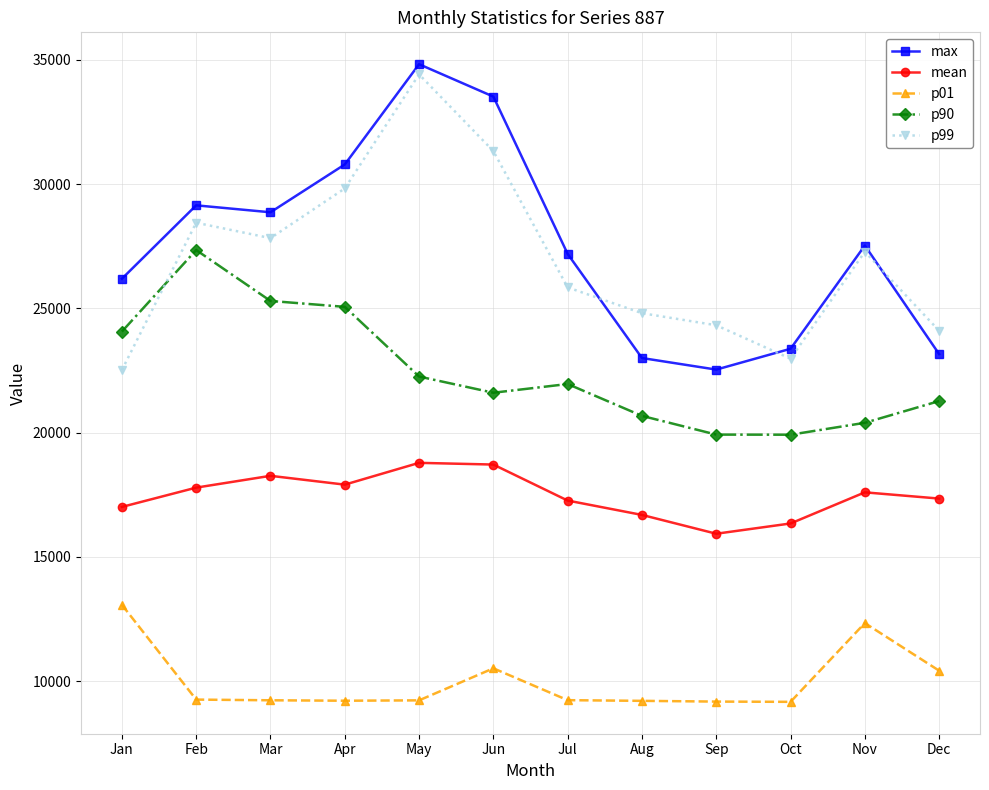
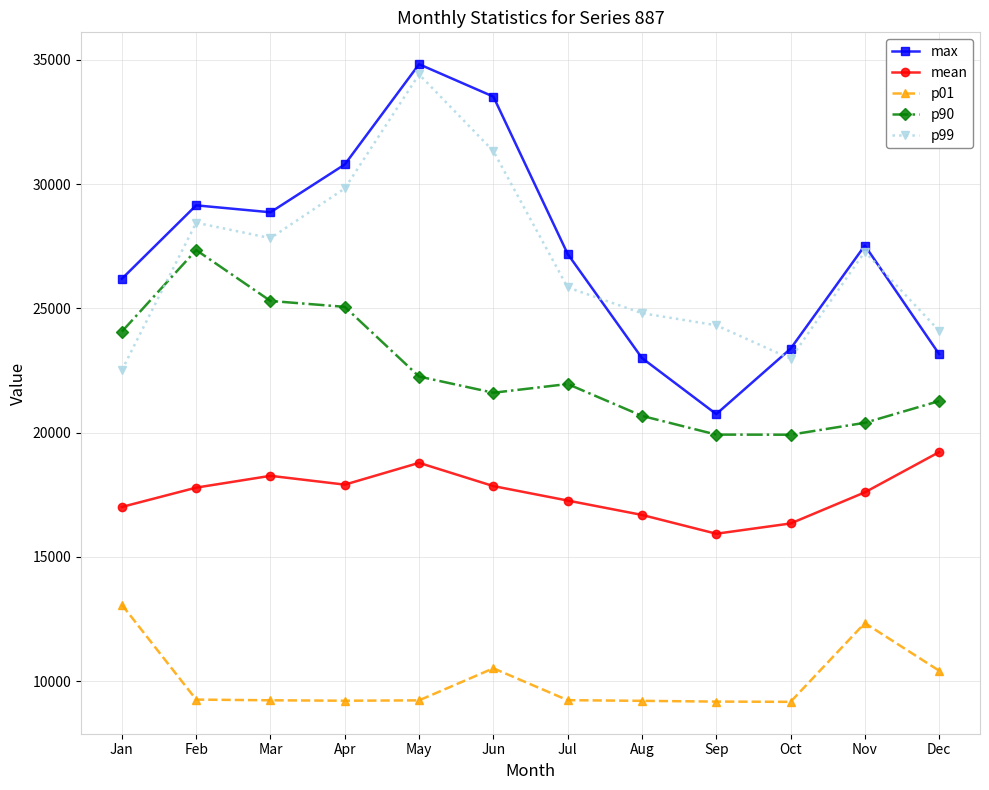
  {
    "max": {
      "Jan": 26200,
      "Feb": 29100,
      "Mar": 28900,
      "Apr": 30800,
      "May": 34800,
      "Jun": 33500,
      "Jul": 27200,
      "Aug": 23000,
-     "Sep": 22500,
+     "Sep": 20700,
      "Oct": 23400,
      "Nov": 27500,
      "Dec": 23200
    },
    "mean": {
      "Jan": 17000,
      "Feb": 17800,
      "Mar": 18300,
      "Apr": 17900,
      "May": 18800,
-     "Jun": 18700,
+     "Jun": 17800,
      "Jul": 17300,
      "Aug": 16700,
      "Sep": 15900,
      "Oct": 16300,
      "Nov": 17600,
-     "Dec": 17300
+     "Dec": 19200
    },
    "p01": {
      "Jan": 13100,
      "Feb": 9300,
      "Mar": 9200,
      "Apr": 9200,
      "May": 9200,
      "Jun": 10500,
      "Jul": 9200,
      "Aug": 9200,
      "Sep": 9200,
      "Oct": 9200,
      "Nov": 12300,
      "Dec": 10400
    },
    "p90": {
      "Jan": 24100,
      "Feb": 27300,
      "Mar": 25300,
      "Apr": 25100,
      "May": 22300,
      "Jun": 21600,
      "Jul": 22000,
      "Aug": 20700,
      "Sep": 19900,
      "Oct": 19900,
      "Nov": 20400,
      "Dec": 21300
    },
    "p99": {
      "Jan": 22500,
      "Feb": 28400,
      "Mar": 27800,
      "Apr": 29800,
      "May": 34400,
      "Jun": 31300,
      "Jul": 25800,
      "Aug": 24800,
      "Sep": 24300,
      "Oct": 23000,
      "Nov": 27300,
      "Dec": 24100
    }
  }
